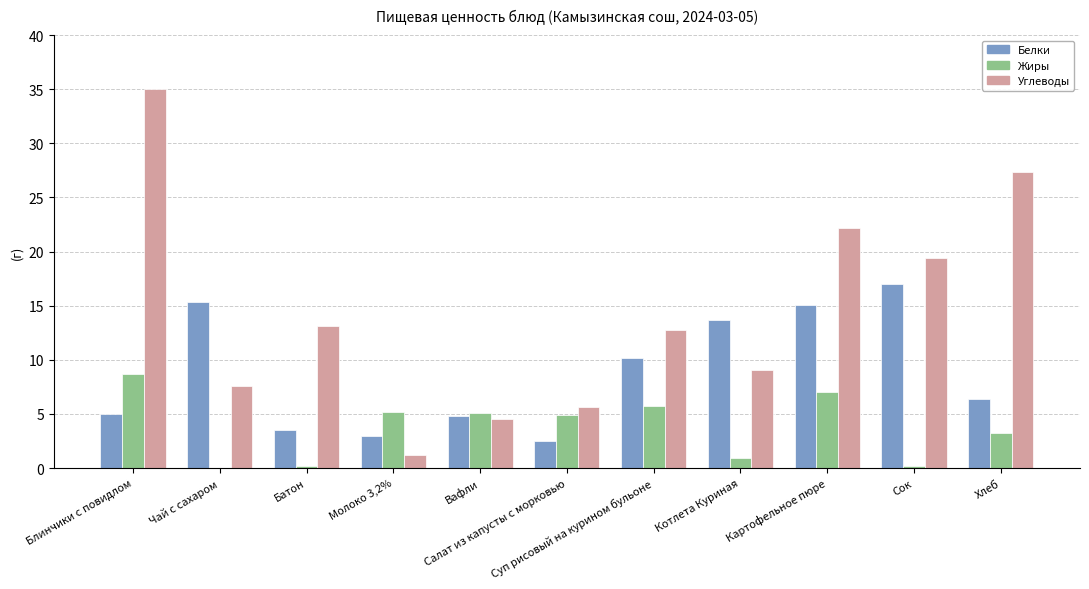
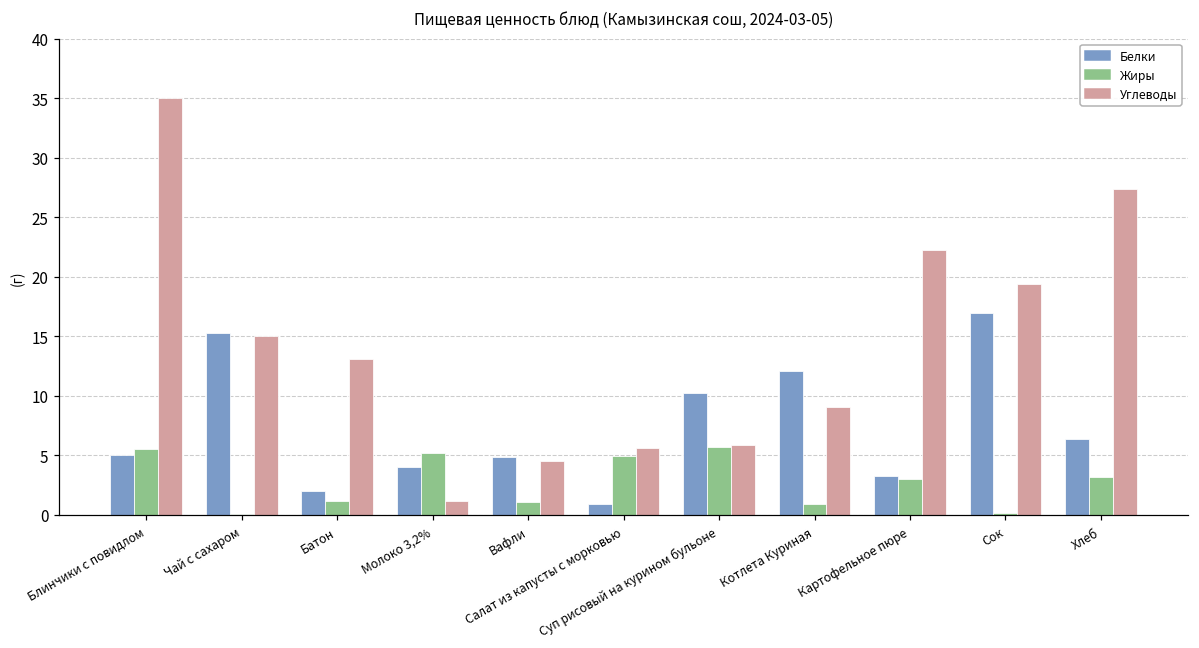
  {
    "Белки": {
      "Блинчики с повидлом": 5.0,
      "Чай с сахаром": 15.3,
-     "Батон": 3.6,
-     "Молоко 3,2%": 3,
+     "Батон": 2.0,
+     "Молоко 3,2%": 4,
      "Вафли": 4.8,
-     "Салат из капусты с морковью": 2.5,
+     "Салат из капусты с морковью": 0.9,
      "Суп рисовый на курином бульоне": 10.2,
-     "Котлета Куриная": 13.7,
-     "Картофельное пюре": 15.1,
+     "Котлета Куриная": 12.1,
+     "Картофельное пюре": 3.3,
      "Сок": 17.0,
      "Хлеб": 6.4
    },
    "Жиры": {
-     "Блинчики с повидлом": 8.7,
-     "Батон": 0.2,
+     "Блинчики с повидлом": 5.5,
+     "Батон": 1.2,
      "Молоко 3,2%": 5.2,
-     "Вафли": 5.1,
+     "Вафли": 1.1,
      "Салат из капусты с морковью": 4.9,
      "Суп рисовый на курином бульоне": 5.7,
      "Котлета Куриная": 0.9,
-     "Картофельное пюре": 7.1,
+     "Картофельное пюре": 3.0,
      "Хлеб": 3.2
    },
    "Углеводы": {
      "Блинчики с повидлом": 35.0,
-     "Чай с сахаром": 7.5,
+     "Чай с сахаром": 15.0,
      "Батон": 13.1,
      "Молоко 3,2%": 1.2,
      "Вафли": 4.6,
      "Салат из капусты с морковью": 5.6,
-     "Суп рисовый на курином бульоне": 12.7,
+     "Суп рисовый на курином бульоне": 5.9,
      "Котлета Куриная": 9.1,
      "Картофельное пюре": 22.2,
      "Сок": 19.4,
      "Хлеб": 27.4
    }
  }
